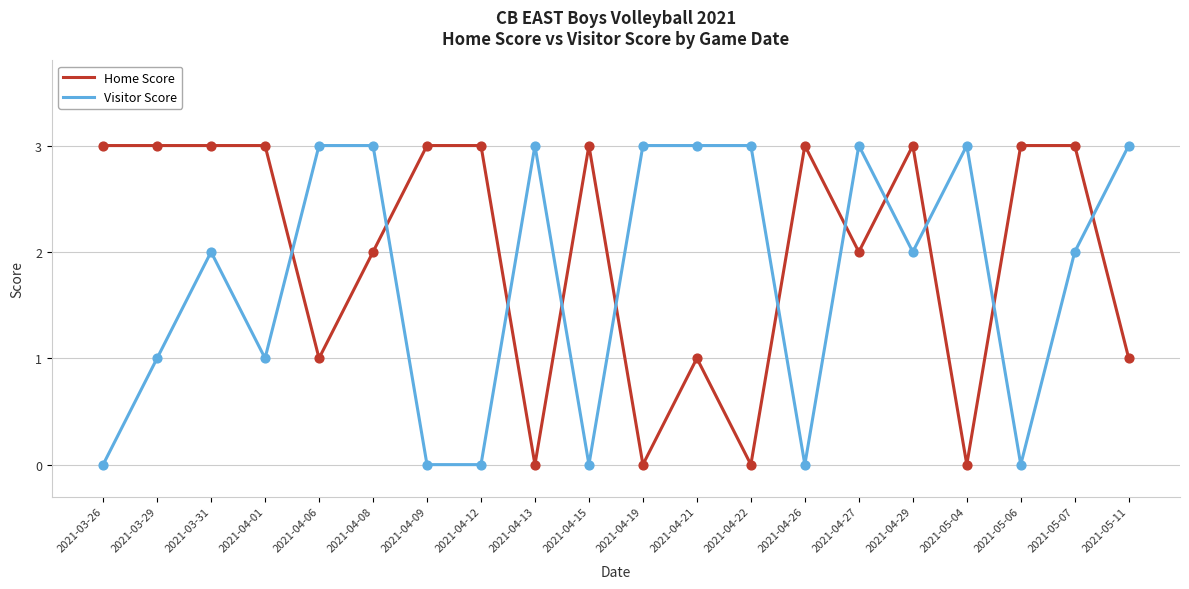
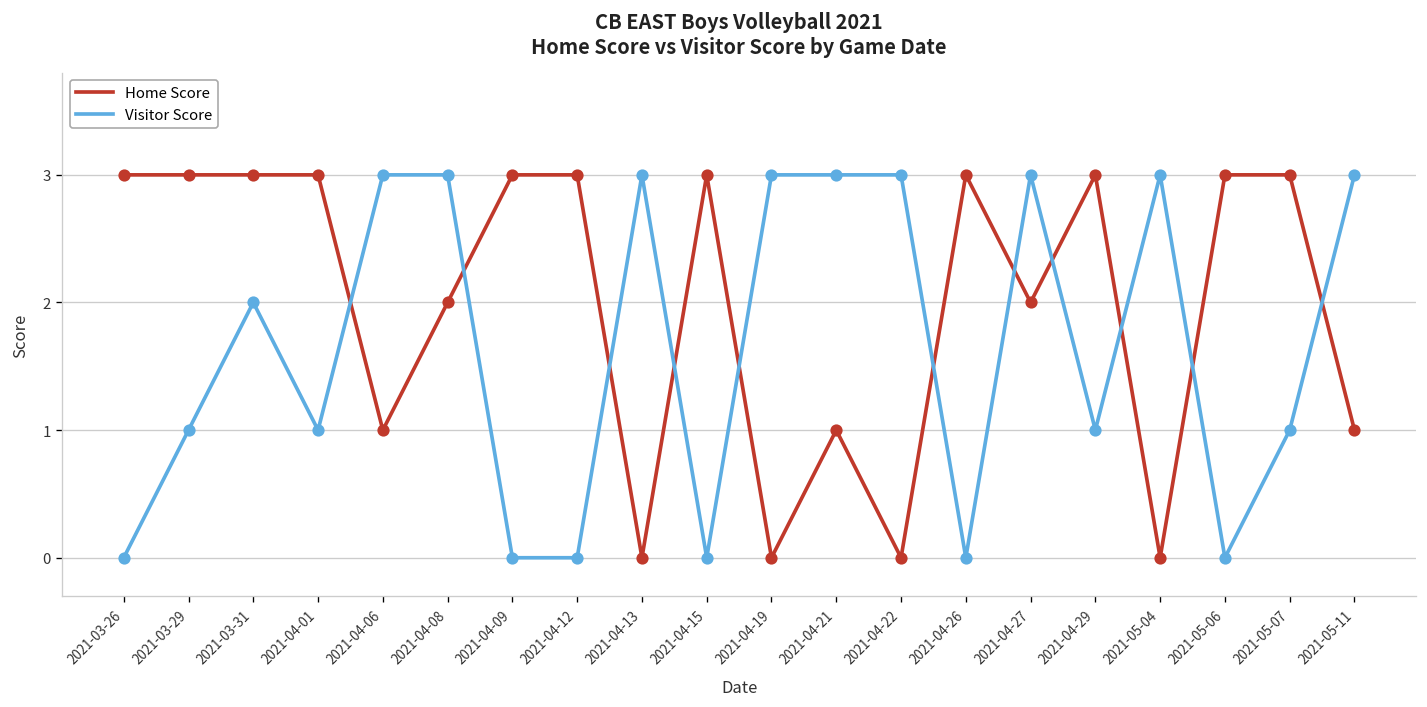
  {
    "Home Score": {
      "2021-03-26": 3,
      "2021-03-29": 3,
      "2021-03-31": 3,
      "2021-04-01": 3,
      "2021-04-06": 1,
      "2021-04-08": 2,
      "2021-04-09": 3,
      "2021-04-12": 3,
      "2021-04-13": 0,
      "2021-04-15": 3,
      "2021-04-19": 0,
      "2021-04-21": 1,
      "2021-04-22": 0,
      "2021-04-26": 3,
      "2021-04-27": 2,
      "2021-04-29": 3,
      "2021-05-04": 0,
      "2021-05-06": 3,
      "2021-05-07": 3,
      "2021-05-11": 1
    },
    "Visitor Score": {
      "2021-03-26": 0,
      "2021-03-29": 1,
      "2021-03-31": 2,
      "2021-04-01": 1,
      "2021-04-06": 3,
      "2021-04-08": 3,
      "2021-04-09": 0,
      "2021-04-12": 0,
      "2021-04-13": 3,
      "2021-04-15": 0,
      "2021-04-19": 3,
      "2021-04-21": 3,
      "2021-04-22": 3,
      "2021-04-26": 0,
      "2021-04-27": 3,
-     "2021-04-29": 2,
+     "2021-04-29": 1,
      "2021-05-04": 3,
      "2021-05-06": 0,
-     "2021-05-07": 2,
+     "2021-05-07": 1,
      "2021-05-11": 3
    }
  }
